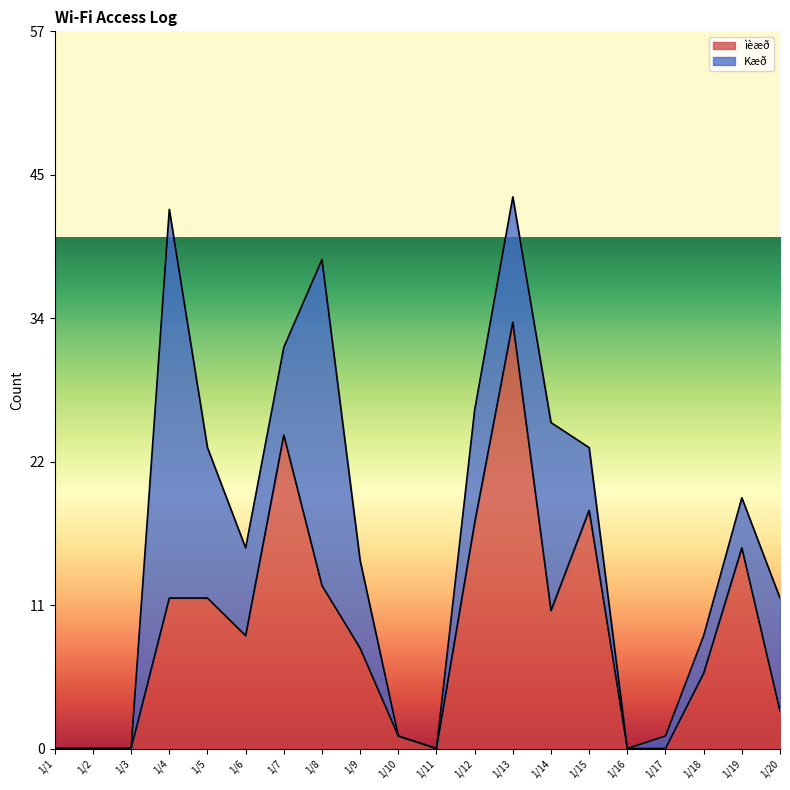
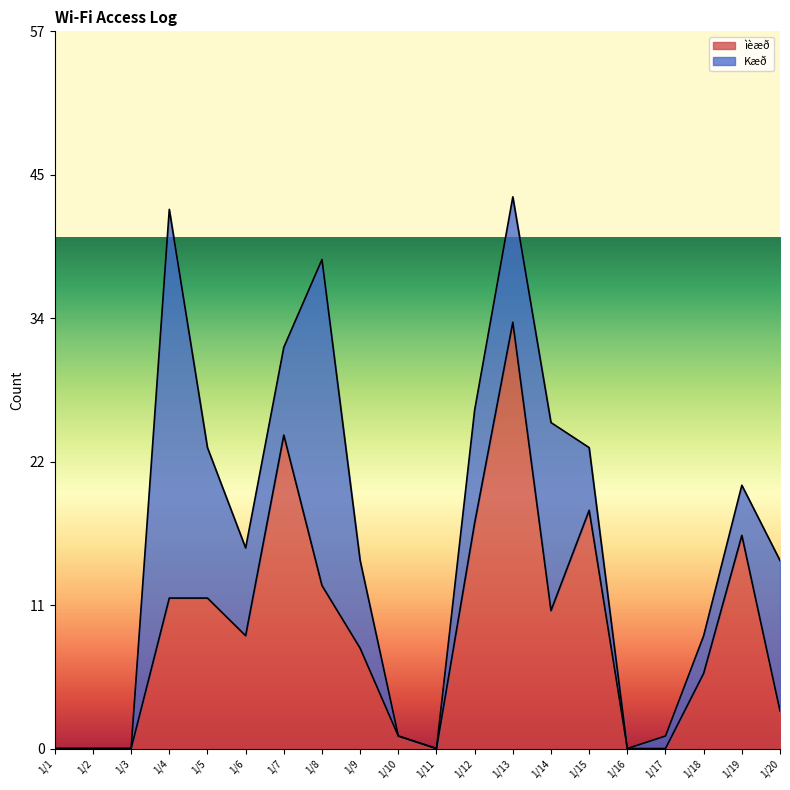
  {
    "ìèæð": {
      "1/4": 12,
      "1/5": 12,
      "1/6": 9,
      "1/7": 25,
      "1/8": 13,
      "1/9": 8,
      "1/12": 18,
      "1/13": 34,
      "1/14": 11,
      "1/15": 19,
      "1/17": 0,
      "1/18": 6,
-     "1/19": 16,
+     "1/19": 17,
      "1/20": 3
    },
    "Kæð": {
      "1/4": 31,
      "1/5": 12,
      "1/6": 7,
      "1/7": 7,
      "1/8": 26,
      "1/9": 7,
      "1/12": 9,
      "1/13": 10,
      "1/14": 15,
      "1/15": 5,
      "1/17": 1,
      "1/18": 3,
      "1/19": 4,
-     "1/20": 9
+     "1/20": 12
    }
  }
